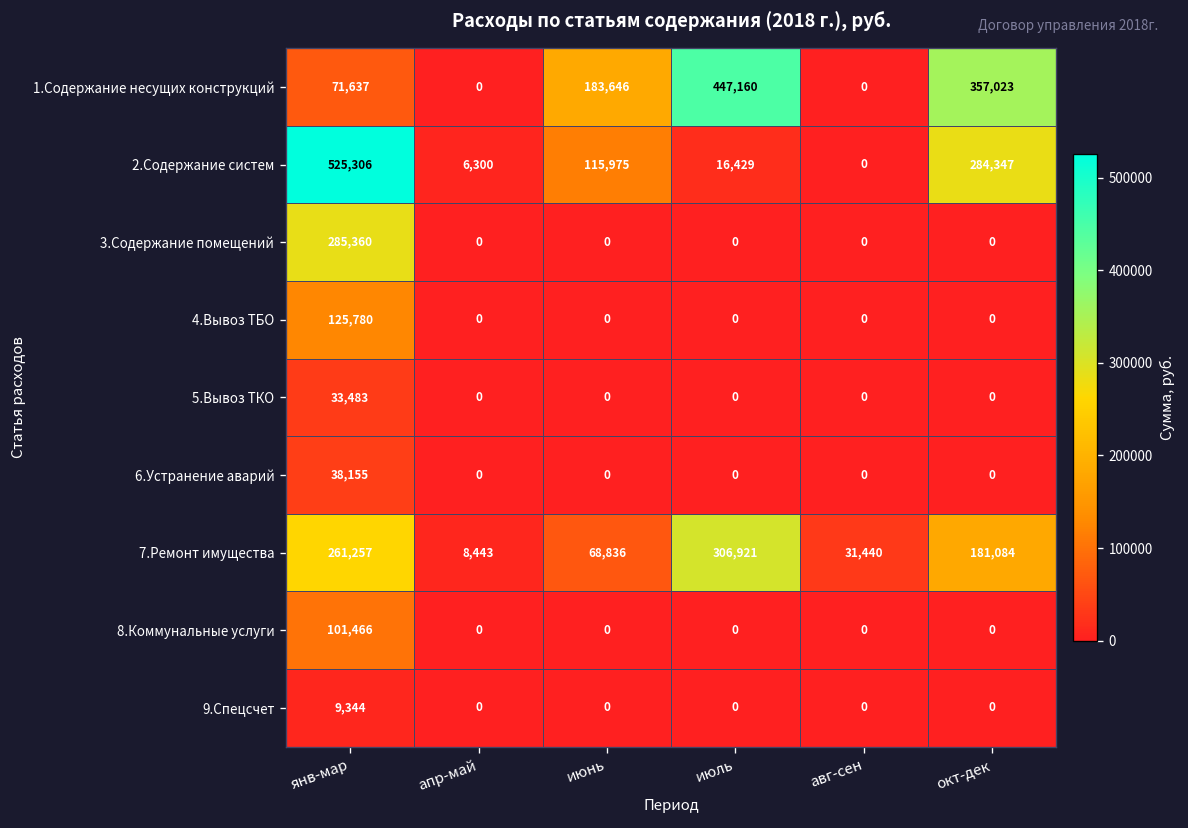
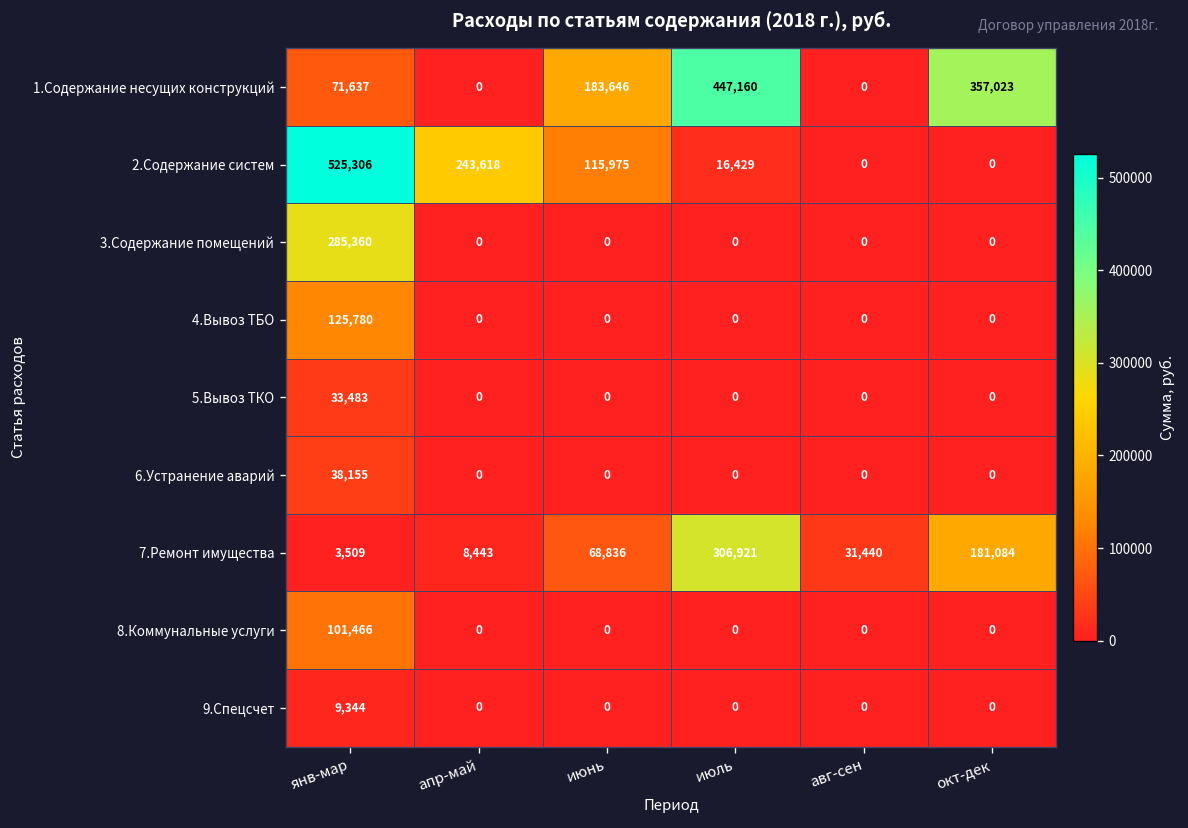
  {
    "1.Содержание несущих конструкций": {
      "янв-мар": "71,637",
      "апр-май": "0",
      "июнь": "183,646",
      "июль": "447,160",
      "авг-сен": "0",
      "окт-дек": "357,023"
    },
    "2.Содержание систем": {
      "янв-мар": "525,306",
-     "апр-май": "6,300",
+     "апр-май": "243,618",
      "июнь": "115,975",
      "июль": "16,429",
      "авг-сен": "0",
-     "окт-дек": "284,347"
+     "окт-дек": "0"
    },
    "3.Содержание помещений": {
      "янв-мар": "285,360",
      "апр-май": "0",
      "июнь": "0",
      "июль": "0",
      "авг-сен": "0",
      "окт-дек": "0"
    },
    "4.Вывоз ТБО": {
      "янв-мар": "125,780",
      "апр-май": "0",
      "июнь": "0",
      "июль": "0",
      "авг-сен": "0",
      "окт-дек": "0"
    },
    "5.Вывоз ТКО": {
      "янв-мар": "33,483",
      "апр-май": "0",
      "июнь": "0",
      "июль": "0",
      "авг-сен": "0",
      "окт-дек": "0"
    },
    "6.Устранение аварий": {
      "янв-мар": "38,155",
      "апр-май": "0",
      "июнь": "0",
      "июль": "0",
      "авг-сен": "0",
      "окт-дек": "0"
    },
    "7.Ремонт имущества": {
-     "янв-мар": "261,257",
+     "янв-мар": "3,509",
      "апр-май": "8,443",
      "июнь": "68,836",
      "июль": "306,921",
      "авг-сен": "31,440",
      "окт-дек": "181,084"
    },
    "8.Коммунальные услуги": {
      "янв-мар": "101,466",
      "апр-май": "0",
      "июнь": "0",
      "июль": "0",
      "авг-сен": "0",
      "окт-дек": "0"
    },
    "9.Спецсчет": {
      "янв-мар": "9,344",
      "апр-май": "0",
      "июнь": "0",
      "июль": "0",
      "авг-сен": "0",
      "окт-дек": "0"
    }
  }
